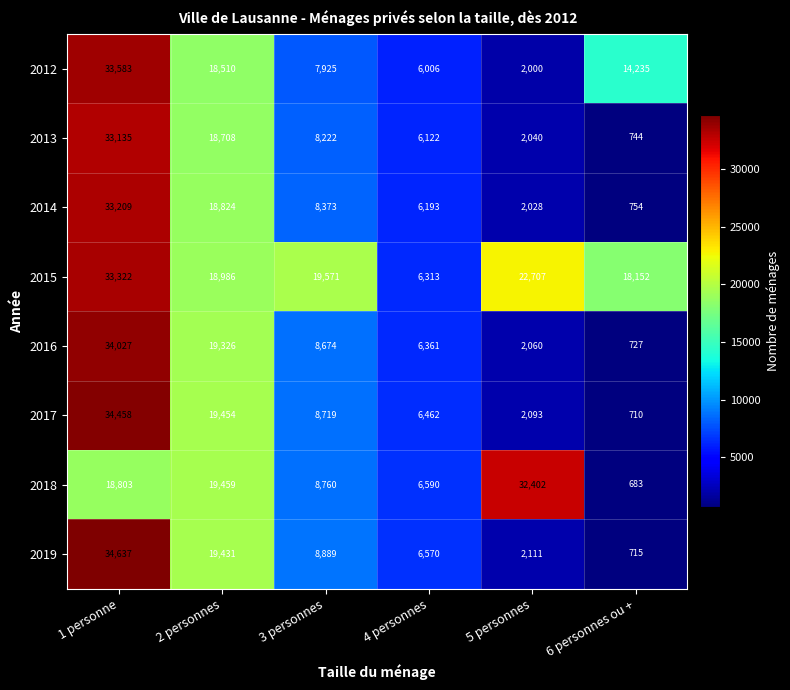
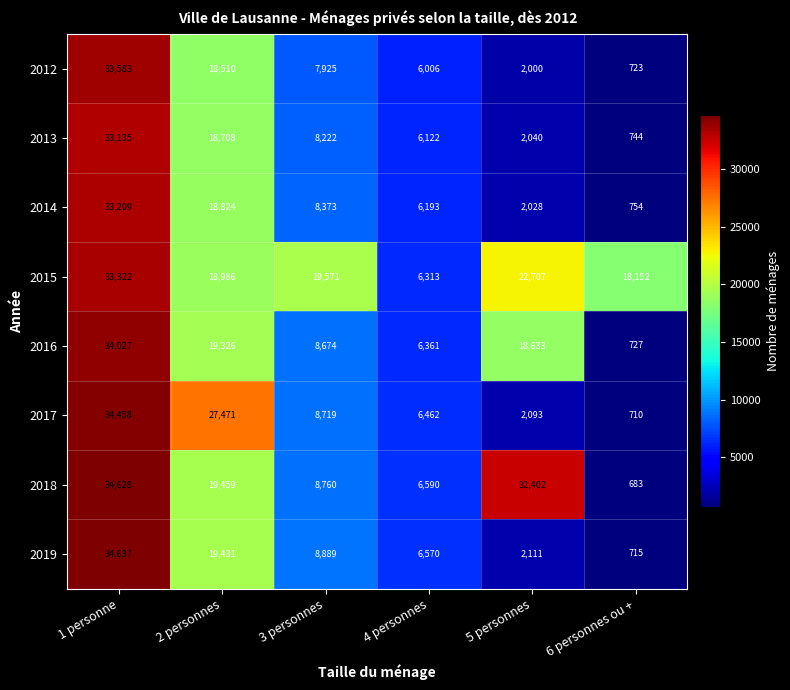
  {
    "2012": {
      "1 personne": "33,583",
      "2 personnes": "18,510",
      "3 personnes": "7,925",
      "4 personnes": "6,006",
      "5 personnes": "2,000",
-     "6 personnes ou +": "14,235"
+     "6 personnes ou +": "723"
    },
    "2013": {
      "1 personne": "33,135",
      "2 personnes": "18,708",
      "3 personnes": "8,222",
      "4 personnes": "6,122",
      "5 personnes": "2,040",
      "6 personnes ou +": "744"
    },
    "2014": {
      "1 personne": "33,209",
      "2 personnes": "18,824",
      "3 personnes": "8,373",
      "4 personnes": "6,193",
      "5 personnes": "2,028",
      "6 personnes ou +": "754"
    },
    "2015": {
      "1 personne": "33,322",
      "2 personnes": "18,986",
      "3 personnes": "19,571",
      "4 personnes": "6,313",
      "5 personnes": "22,707",
      "6 personnes ou +": "18,152"
    },
    "2016": {
      "1 personne": "34,027",
      "2 personnes": "19,326",
      "3 personnes": "8,674",
      "4 personnes": "6,361",
-     "5 personnes": "2,060",
+     "5 personnes": "18,633",
      "6 personnes ou +": "727"
    },
    "2017": {
      "1 personne": "34,458",
-     "2 personnes": "19,454",
+     "2 personnes": "27,471",
      "3 personnes": "8,719",
      "4 personnes": "6,462",
      "5 personnes": "2,093",
      "6 personnes ou +": "710"
    },
    "2018": {
-     "1 personne": "18,803",
+     "1 personne": "34,628",
      "2 personnes": "19,459",
      "3 personnes": "8,760",
      "4 personnes": "6,590",
      "5 personnes": "32,402",
      "6 personnes ou +": "683"
    },
    "2019": {
      "1 personne": "34,637",
      "2 personnes": "19,431",
      "3 personnes": "8,889",
      "4 personnes": "6,570",
      "5 personnes": "2,111",
      "6 personnes ou +": "715"
    }
  }
